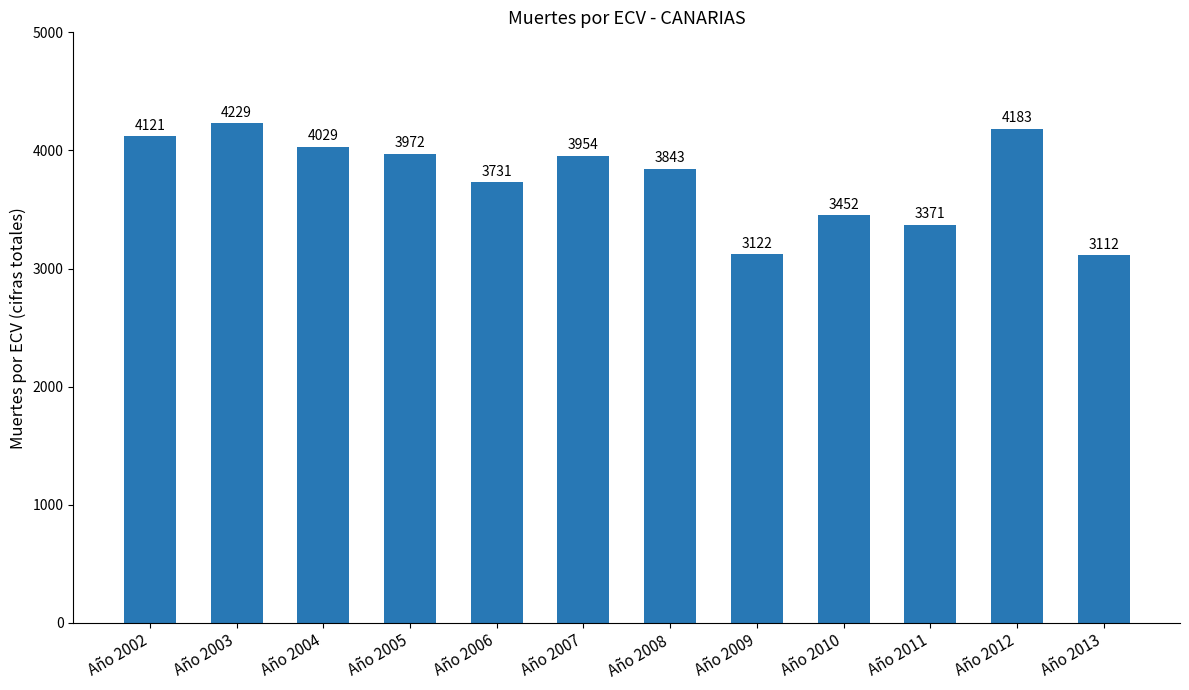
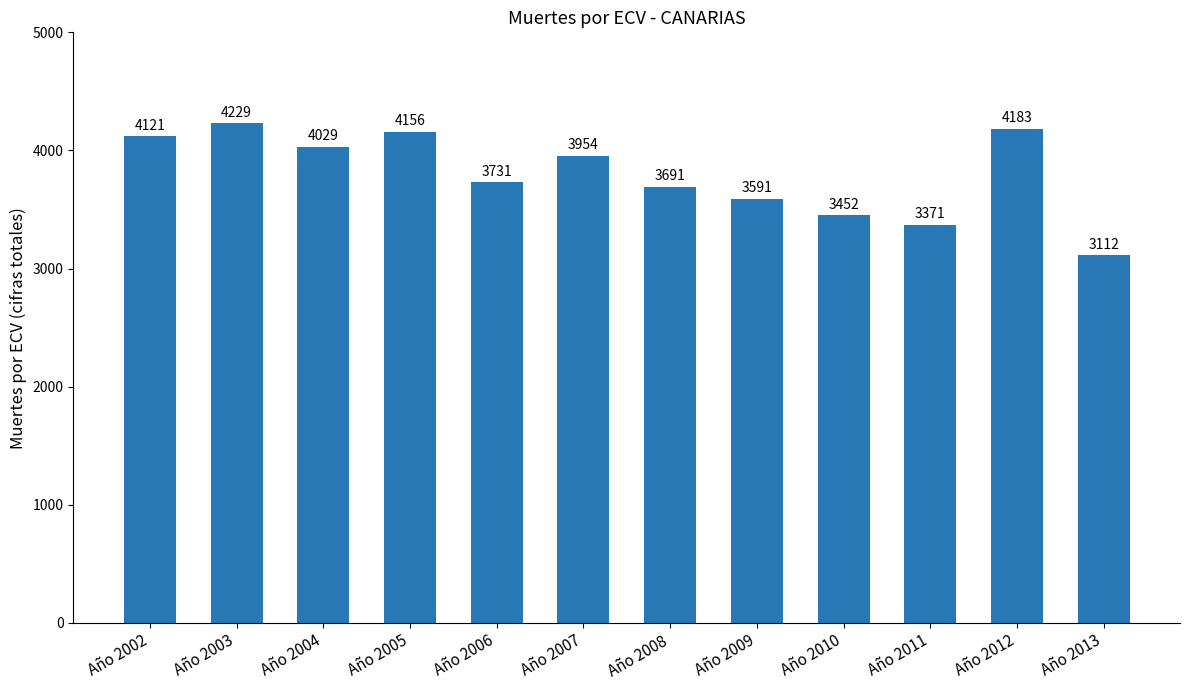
  {
    "Año 2002": 4121,
    "Año 2003": 4229,
    "Año 2004": 4029,
-   "Año 2005": 3972,
+   "Año 2005": 4156,
    "Año 2006": 3731,
    "Año 2007": 3954,
-   "Año 2008": 3843,
-   "Año 2009": 3122,
+   "Año 2008": 3691,
+   "Año 2009": 3591,
    "Año 2010": 3452,
    "Año 2011": 3371,
    "Año 2012": 4183,
    "Año 2013": 3112
  }
